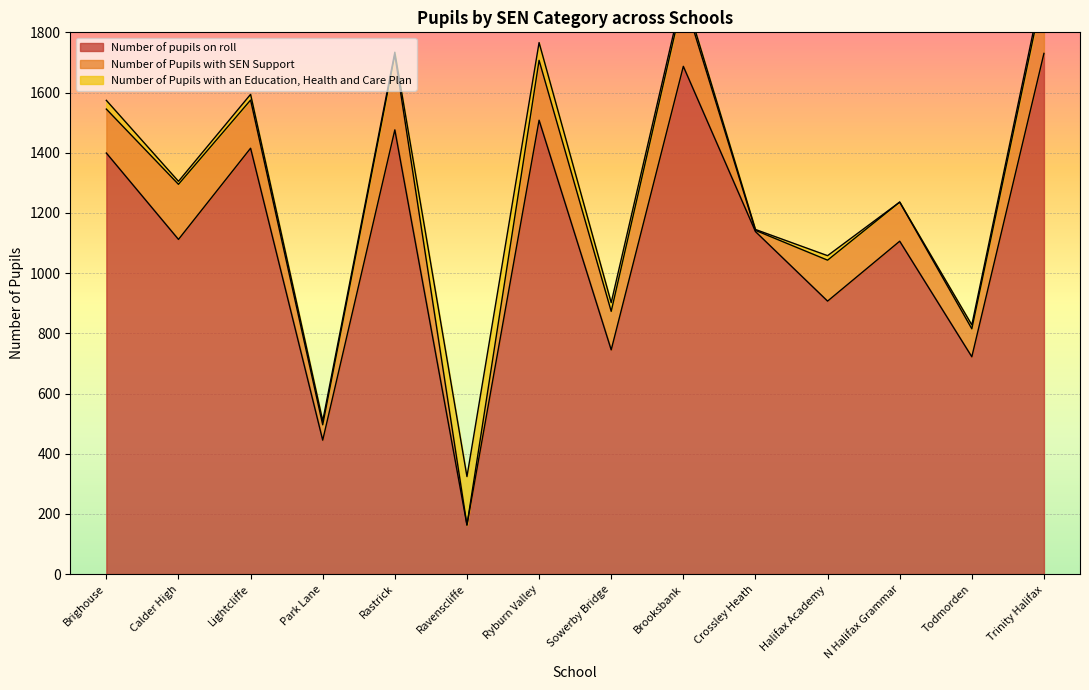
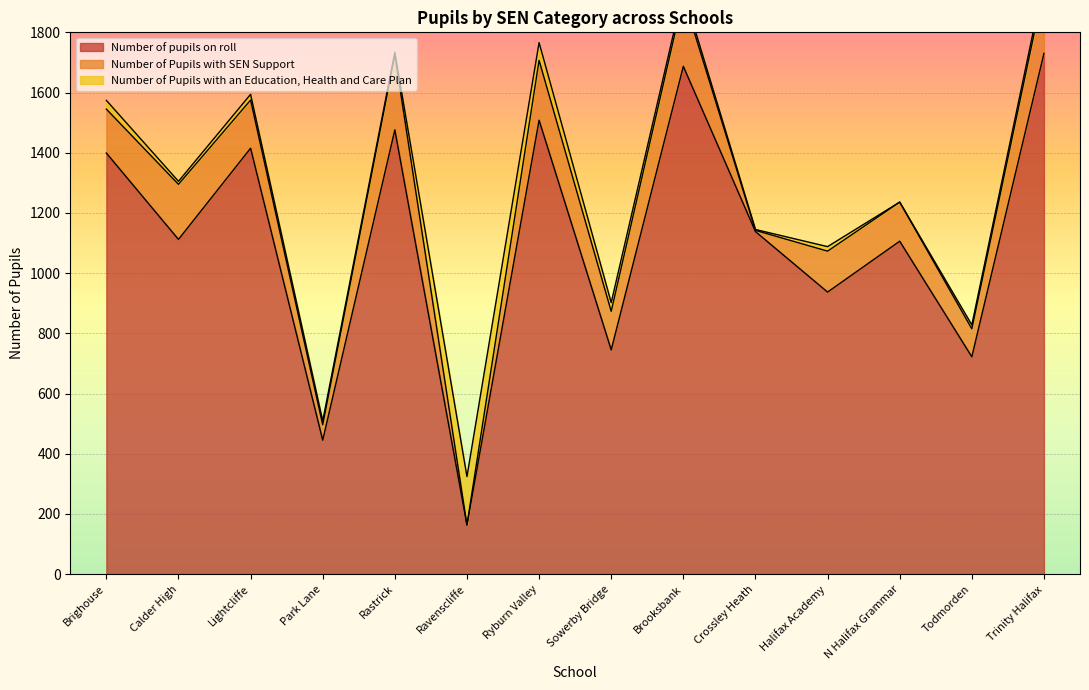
  {
    "Number of pupils on roll": {
      "Brighouse": 1400,
      "Calder High": 1110,
      "Lightcliffe": 1420,
      "Park Lane": 450,
      "Rastrick": 1480,
      "Ryburn Valley": 1510,
      "Sowerby Bridge": 750,
      "Brooksbank": 1690,
-     "Halifax Academy": 910,
+     "Halifax Academy": 940,
      "N Halifax Grammar": 1110,
      "Todmorden": 720,
      "Trinity Halifax": 1730
    },
    "Number of Pupils with SEN Support": {
      "Brighouse": 150,
      "Calder High": 180,
      "Lightcliffe": 160,
      "Park Lane": 50,
      "Ryburn Valley": 200,
      "Sowerby Bridge": 130,
      "Halifax Academy": 140,
      "Todmorden": 90
    },
    "Number of Pupils with an Education, Health and Care Plan": {
      "Brighouse": 30,
      "Calder High": 10,
      "Lightcliffe": 20,
      "Park Lane": 10,
      "Ravenscliffe": 160,
      "Ryburn Valley": 60,
      "Sowerby Bridge": 30,
      "Halifax Academy": 20,
      "Todmorden": 10
    }
  }
